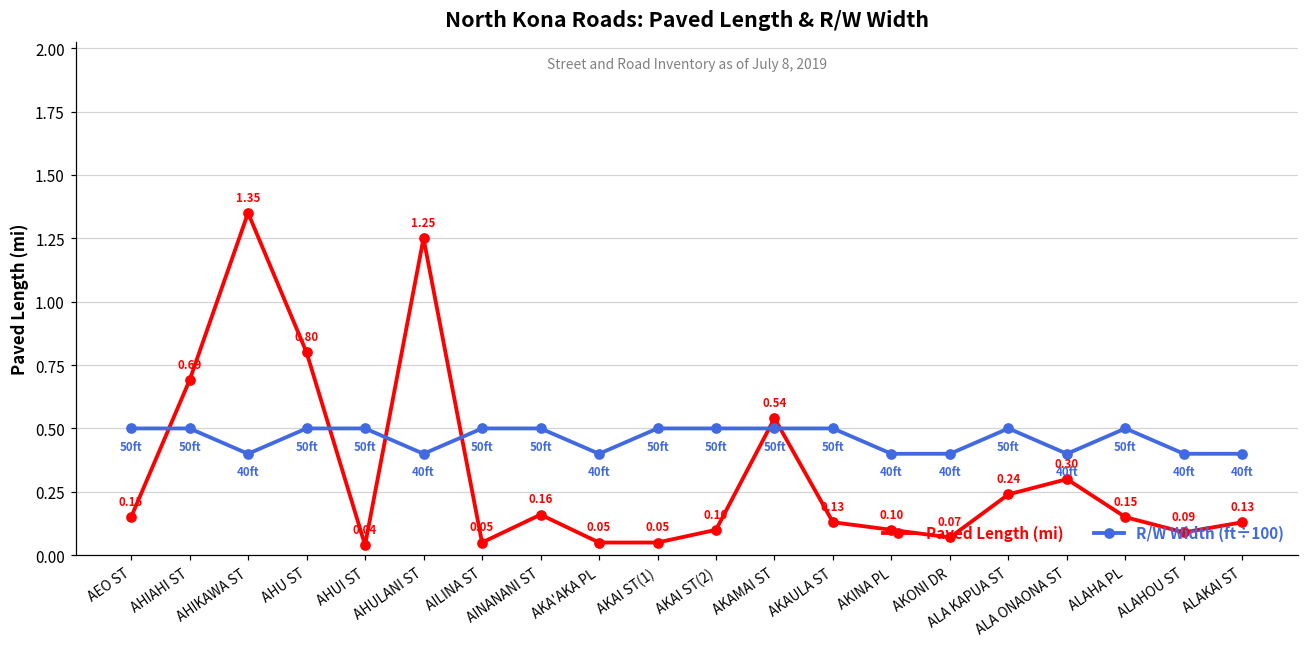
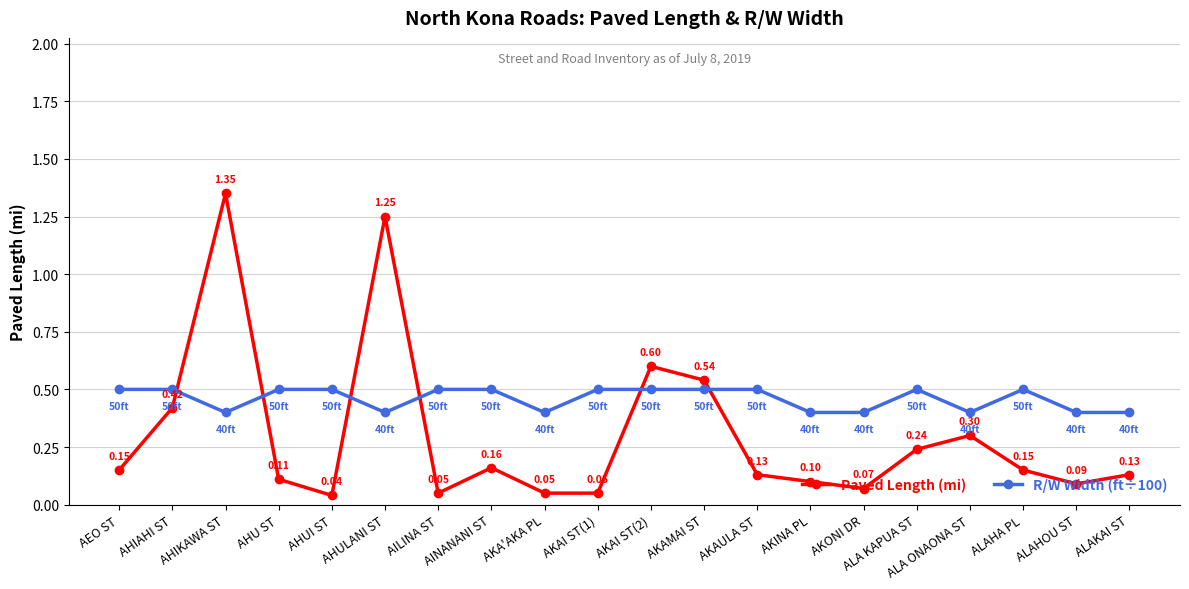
  {
    "Paved Length (mi)": {
      "AEO ST": 0.15,
-     "AHIAHI ST": 0.69,
+     "AHIAHI ST": 0.42,
      "AHIKAWA ST": 1.35,
-     "AHU ST": 0.80,
+     "AHU ST": 0.11,
      "AHUI ST": 0.04,
      "AHULANI ST": 1.25,
      "AILINA ST": 0.05,
      "AINANANI ST": 0.16,
      "AKA'AKA PL": 0.05,
      "AKAI ST(1)": 0.05,
-     "AKAI ST(2)": 0.10,
+     "AKAI ST(2)": 0.60,
      "AKAMAI ST": 0.54,
      "AKAULA ST": 0.13,
      "AKINA PL": 0.10,
      "AKONI DR": 0.07,
      "ALA KAPUA ST": 0.24,
      "ALAHA PL": 0.15,
      "ALAHOU ST": 0.09,
      "ALAKAI ST": 0.13
    }
  }
